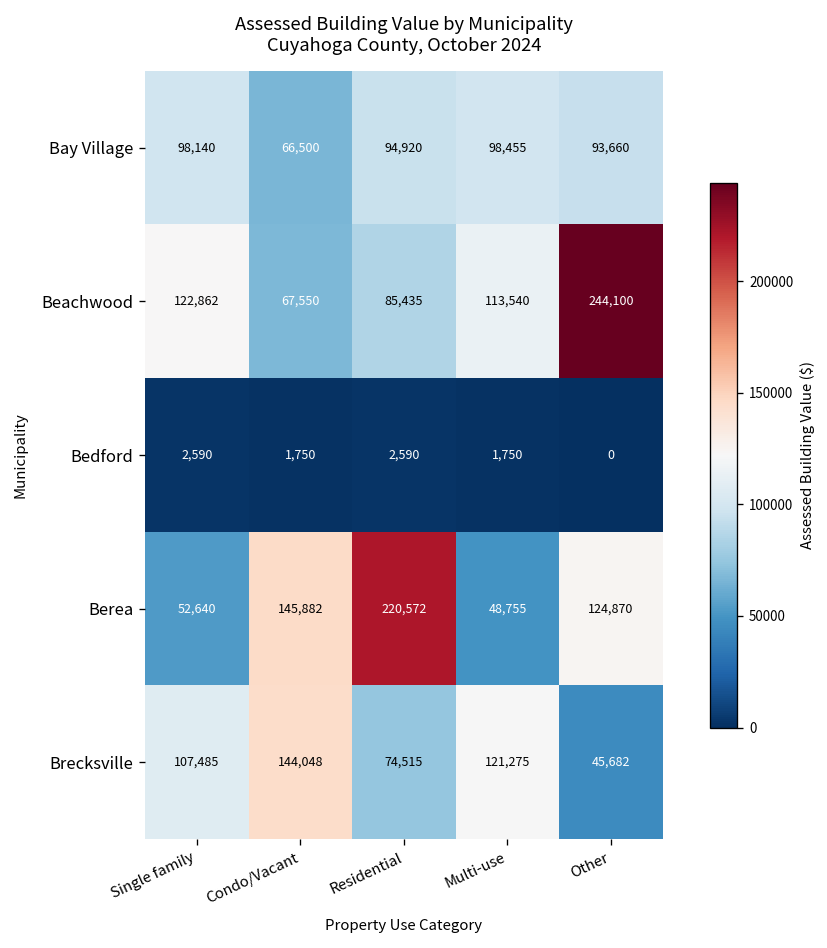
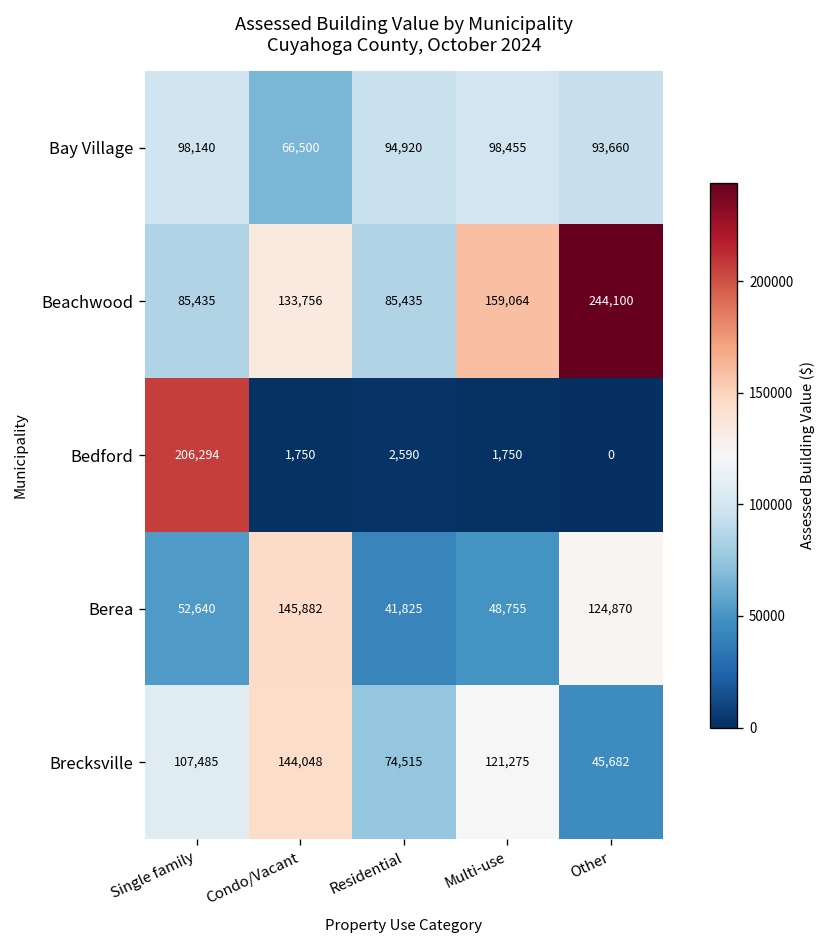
  {
    "Bay Village": {
      "Single family": "98,140",
      "Condo/Vacant": "66,500",
      "Residential": "94,920",
      "Multi-use": "98,455",
      "Other": "93,660"
    },
    "Beachwood": {
-     "Single family": "122,862",
-     "Condo/Vacant": "67,550",
+     "Single family": "85,435",
+     "Condo/Vacant": "133,756",
      "Residential": "85,435",
-     "Multi-use": "113,540",
+     "Multi-use": "159,064",
      "Other": "244,100"
    },
    "Bedford": {
-     "Single family": "2,590",
+     "Single family": "206,294",
      "Condo/Vacant": "1,750",
      "Residential": "2,590",
      "Multi-use": "1,750",
      "Other": "0"
    },
    "Berea": {
      "Single family": "52,640",
      "Condo/Vacant": "145,882",
-     "Residential": "220,572",
+     "Residential": "41,825",
      "Multi-use": "48,755",
      "Other": "124,870"
    },
    "Brecksville": {
      "Single family": "107,485",
      "Condo/Vacant": "144,048",
      "Residential": "74,515",
      "Multi-use": "121,275",
      "Other": "45,682"
    }
  }
